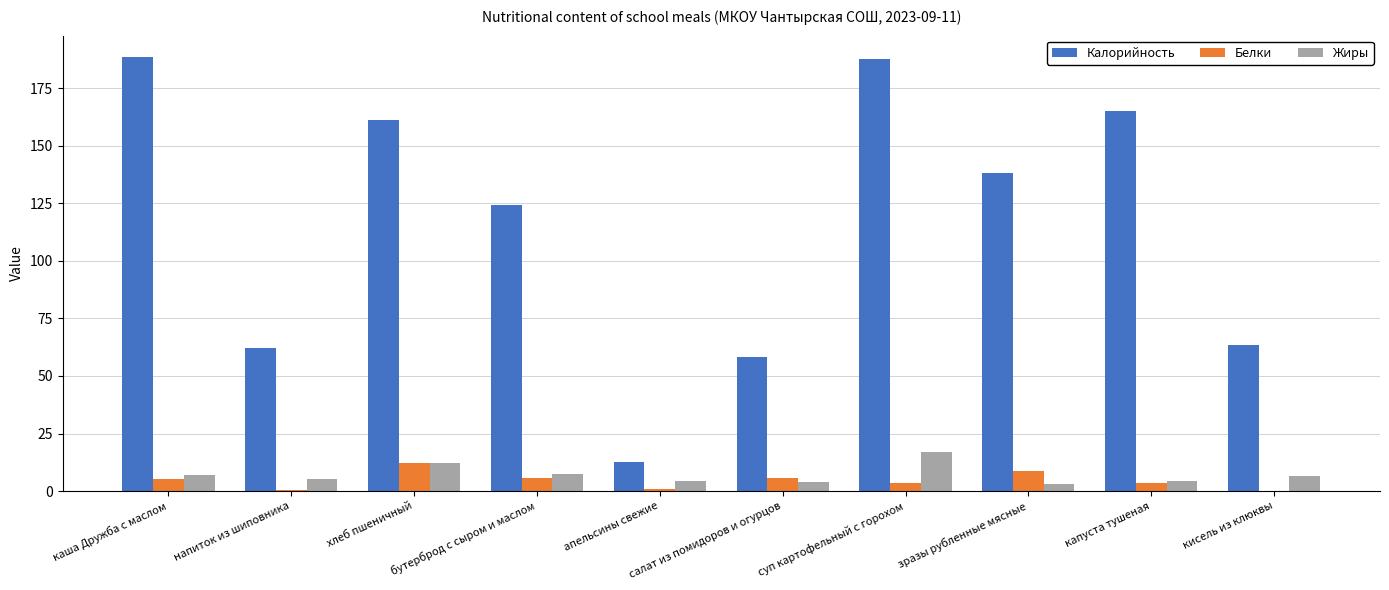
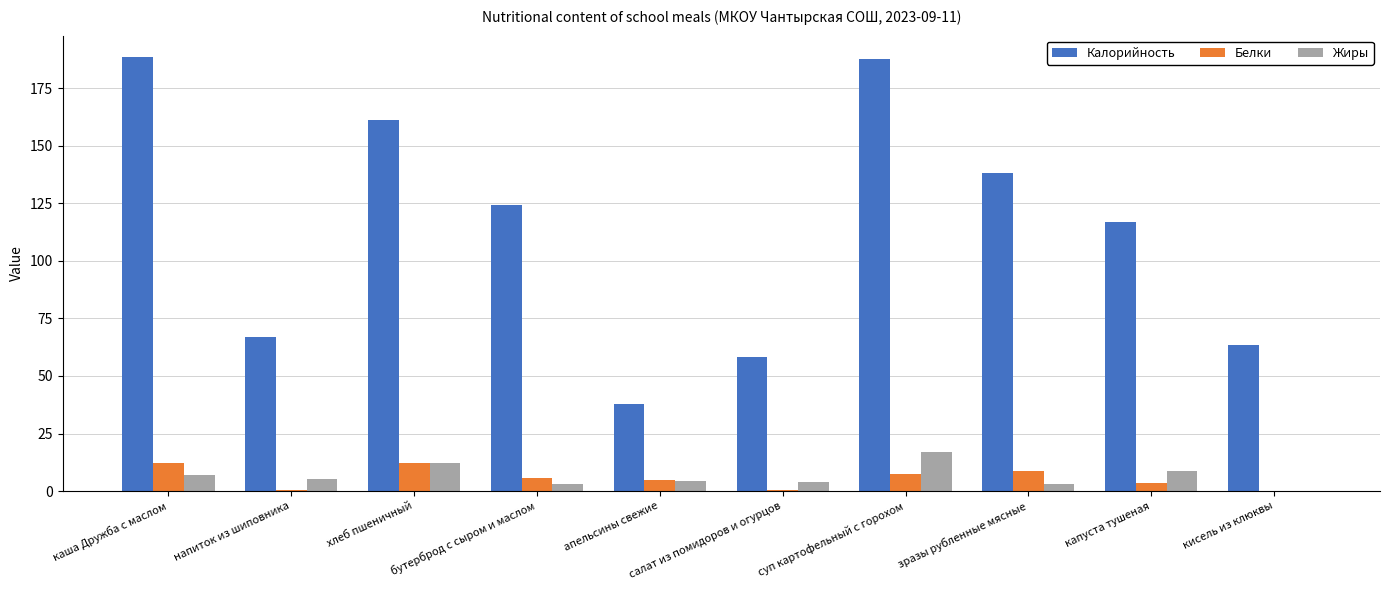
  {
    "Калорийность": {
      "каша Дружба с маслом": 188,
-     "напиток из шиповника": 62,
+     "напиток из шиповника": 67,
      "хлеб пшеничный": 161,
      "бутерброд с сыром и маслом": 124,
-     "апельсины свежие": 13,
+     "апельсины свежие": 38,
      "салат из помидоров и огурцов": 58,
      "суп картофельный с горохом": 188,
      "зразы рубленные мясные": 138,
-     "капуста тушеная": 165,
+     "капуста тушеная": 117,
      "кисель из клюквы": 63
    },
    "Белки": {
-     "каша Дружба с маслом": 5,
+     "каша Дружба с маслом": 12,
      "хлеб пшеничный": 12,
      "бутерброд с сыром и маслом": 6,
-     "апельсины свежие": 1,
-     "салат из помидоров и огурцов": 6,
-     "суп картофельный с горохом": 3,
+     "апельсины свежие": 5,
+     "салат из помидоров и огурцов": 1,
+     "суп картофельный с горохом": 7,
      "зразы рубленные мясные": 9,
      "капуста тушеная": 4
    },
    "Жиры": {
      "каша Дружба с маслом": 7,
      "напиток из шиповника": 5,
      "хлеб пшеничный": 12,
-     "бутерброд с сыром и маслом": 7,
+     "бутерброд с сыром и маслом": 3,
      "апельсины свежие": 5,
      "салат из помидоров и огурцов": 4,
      "суп картофельный с горохом": 17,
      "зразы рубленные мясные": 3,
-     "капуста тушеная": 4,
-     "кисель из клюквы": 7
+     "капуста тушеная": 9,
+     "кисель из клюквы": 0
    }
  }
